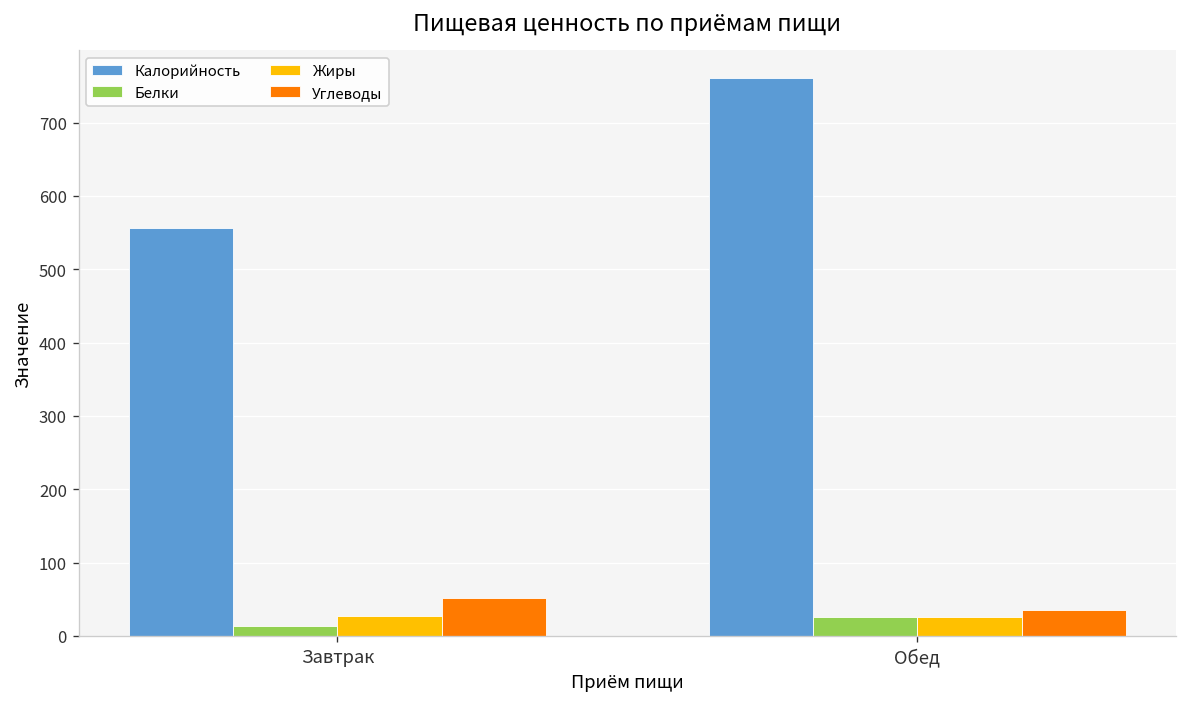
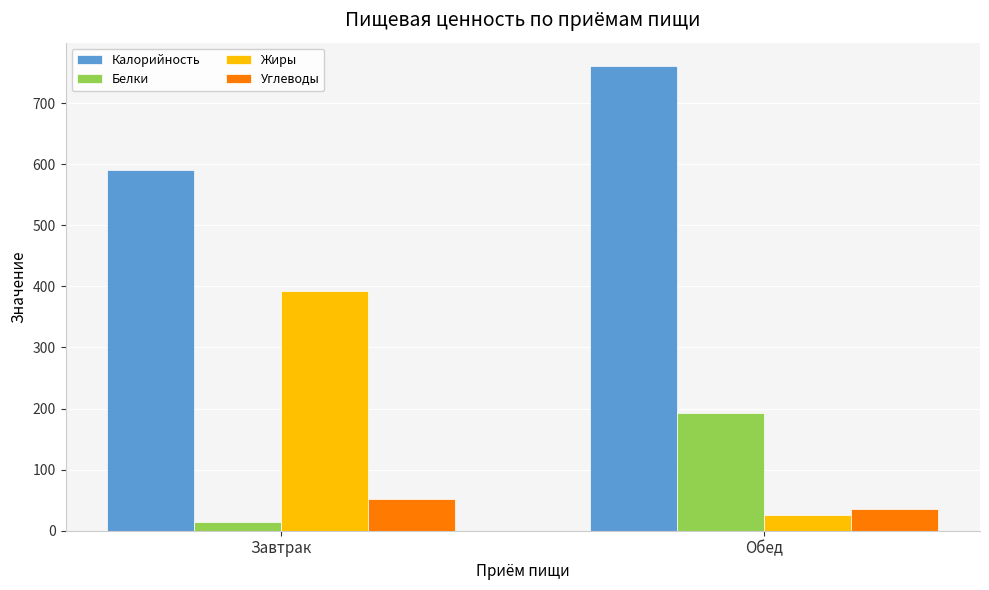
  {
    "Калорийность": {
-     "Завтрак": 560,
+     "Завтрак": 590,
      "Обед": 760
    },
    "Белки": {
      "Завтрак": 10,
-     "Обед": 30
+     "Обед": 190
    },
    "Жиры": {
-     "Завтрак": 30,
+     "Завтрак": 390,
      "Обед": 30
    },
    "Углеводы": {
      "Завтрак": 50,
      "Обед": 40
    }
  }
